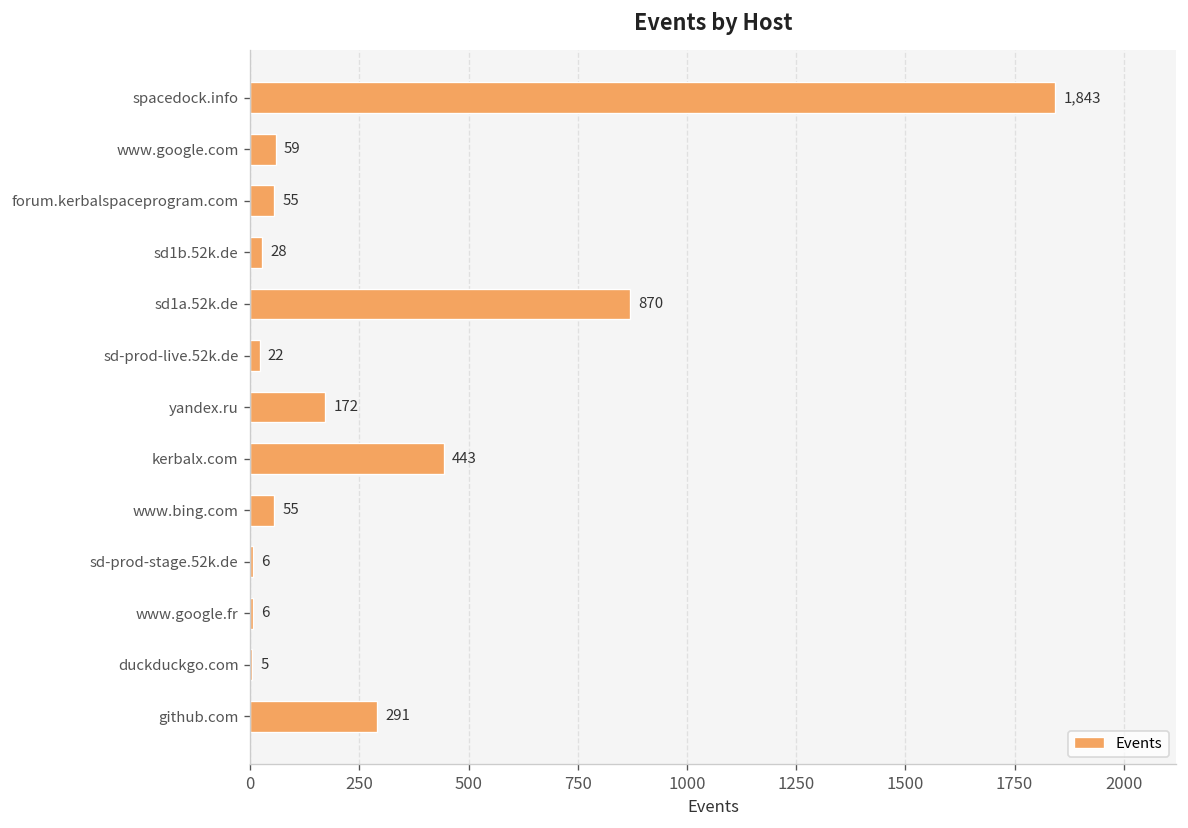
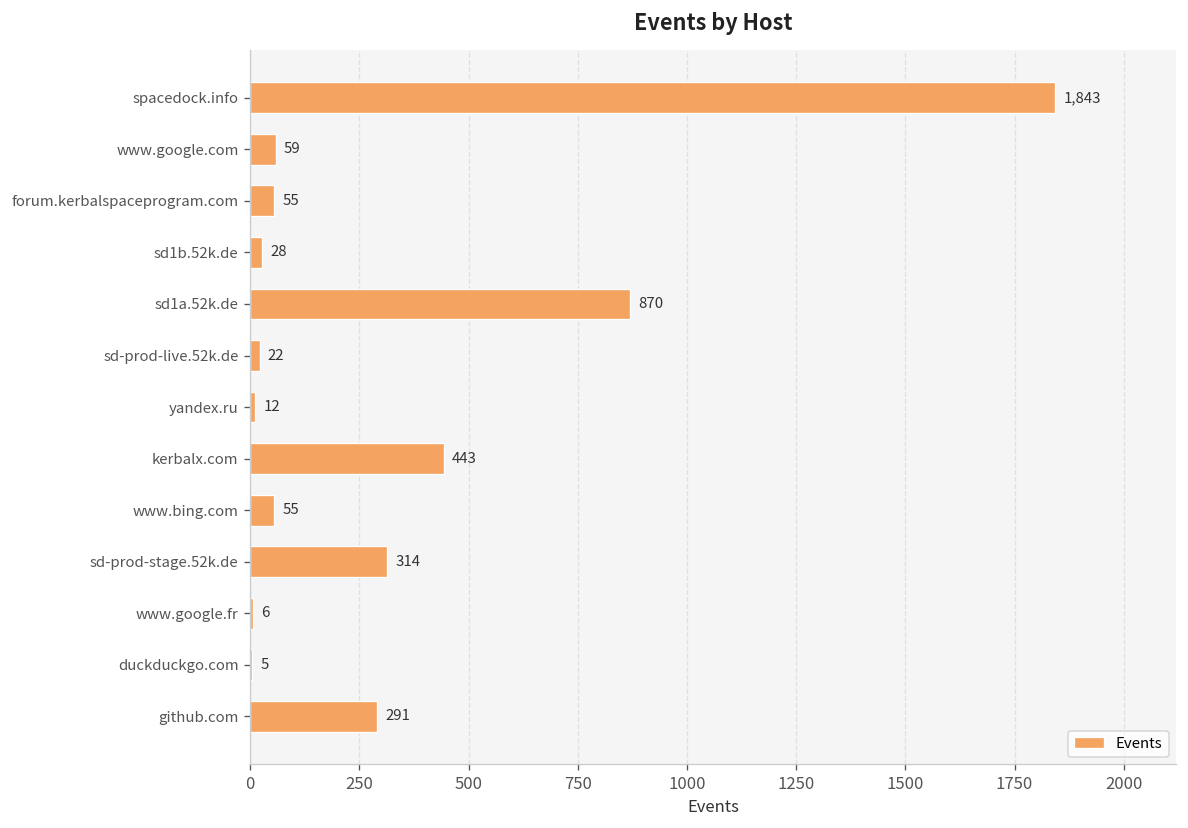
  {
    "spacedock.info": "1,843",
    "www.google.com": "59",
    "forum.kerbalspaceprogram.com": "55",
    "sd1b.52k.de": "28",
    "sd1a.52k.de": "870",
    "sd-prod-live.52k.de": "22",
-   "yandex.ru": "172",
+   "yandex.ru": "12",
    "kerbalx.com": "443",
    "www.bing.com": "55",
-   "sd-prod-stage.52k.de": "6",
+   "sd-prod-stage.52k.de": "314",
    "www.google.fr": "6",
    "duckduckgo.com": "5",
    "github.com": "291"
  }
